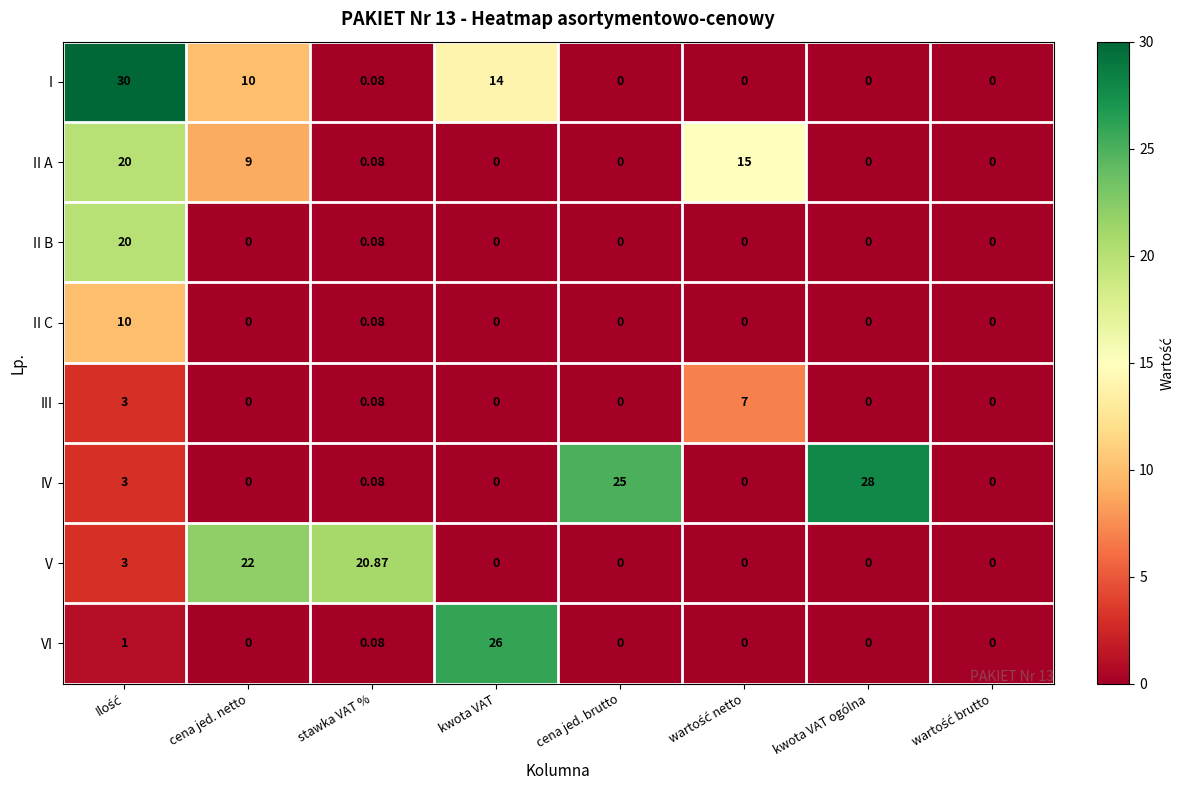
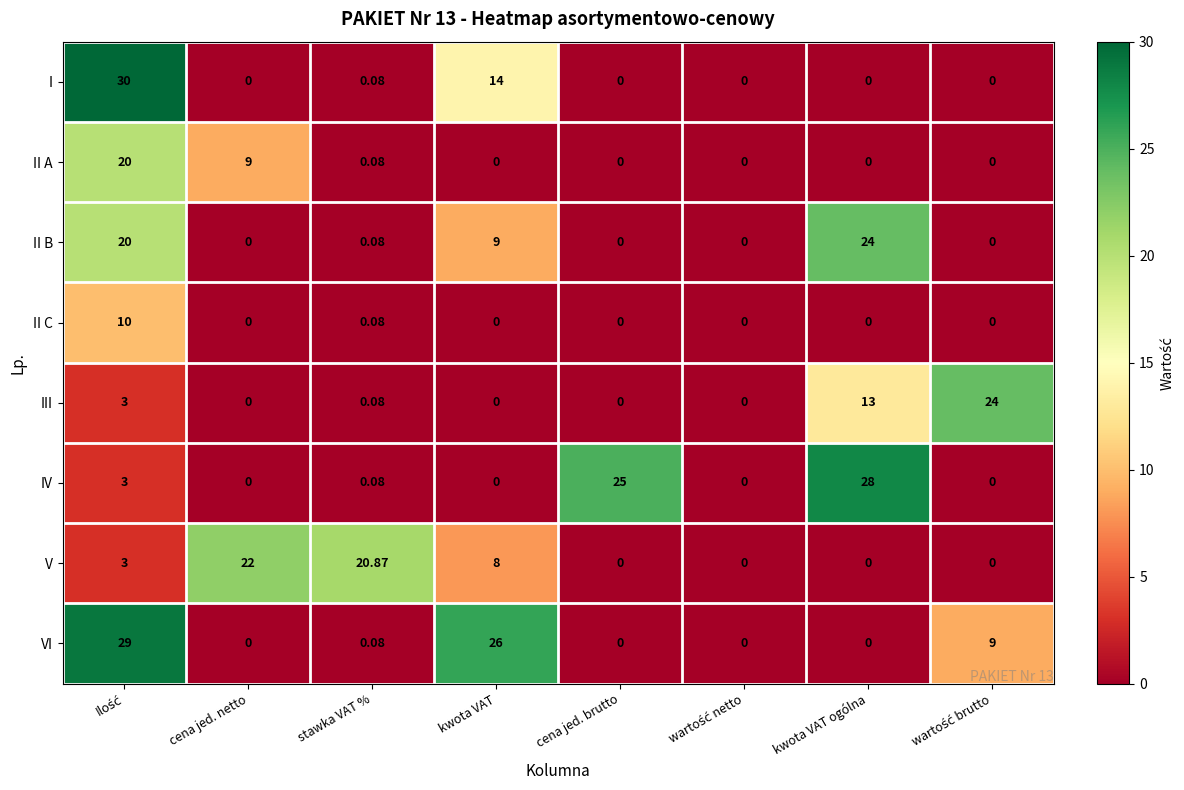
  {
    "I": {
      "Ilość": 30,
-     "cena jed. netto": 10,
+     "cena jed. netto": 0,
      "stawka VAT %": 0.08,
      "kwota VAT": 14,
      "cena jed. brutto": 0,
      "wartość netto": 0,
      "kwota VAT ogólna": 0,
      "wartość brutto": 0
    },
    "II A": {
      "Ilość": 20,
      "cena jed. netto": 9,
      "stawka VAT %": 0.08,
      "kwota VAT": 0,
      "cena jed. brutto": 0,
-     "wartość netto": 15,
+     "wartość netto": 0,
      "kwota VAT ogólna": 0,
      "wartość brutto": 0
    },
    "II B": {
      "Ilość": 20,
      "cena jed. netto": 0,
      "stawka VAT %": 0.08,
-     "kwota VAT": 0,
+     "kwota VAT": 9,
      "cena jed. brutto": 0,
      "wartość netto": 0,
-     "kwota VAT ogólna": 0,
+     "kwota VAT ogólna": 24,
      "wartość brutto": 0
    },
    "II C": {
      "Ilość": 10,
      "cena jed. netto": 0,
      "stawka VAT %": 0.08,
      "kwota VAT": 0,
      "cena jed. brutto": 0,
      "wartość netto": 0,
      "kwota VAT ogólna": 0,
      "wartość brutto": 0
    },
    "III": {
      "Ilość": 3,
      "cena jed. netto": 0,
      "stawka VAT %": 0.08,
      "kwota VAT": 0,
      "cena jed. brutto": 0,
-     "wartość netto": 7,
-     "kwota VAT ogólna": 0,
-     "wartość brutto": 0
+     "wartość netto": 0,
+     "kwota VAT ogólna": 13,
+     "wartość brutto": 24
    },
    "IV": {
      "Ilość": 3,
      "cena jed. netto": 0,
      "stawka VAT %": 0.08,
      "kwota VAT": 0,
      "cena jed. brutto": 25,
      "wartość netto": 0,
      "kwota VAT ogólna": 28,
      "wartość brutto": 0
    },
    "V": {
      "Ilość": 3,
      "cena jed. netto": 22,
      "stawka VAT %": 20.87,
-     "kwota VAT": 0,
+     "kwota VAT": 8,
      "cena jed. brutto": 0,
      "wartość netto": 0,
      "kwota VAT ogólna": 0,
      "wartość brutto": 0
    },
    "VI": {
-     "Ilość": 1,
+     "Ilość": 29,
      "cena jed. netto": 0,
      "stawka VAT %": 0.08,
      "kwota VAT": 26,
      "cena jed. brutto": 0,
      "wartość netto": 0,
      "kwota VAT ogólna": 0,
-     "wartość brutto": 0
+     "wartość brutto": 9
    }
  }
